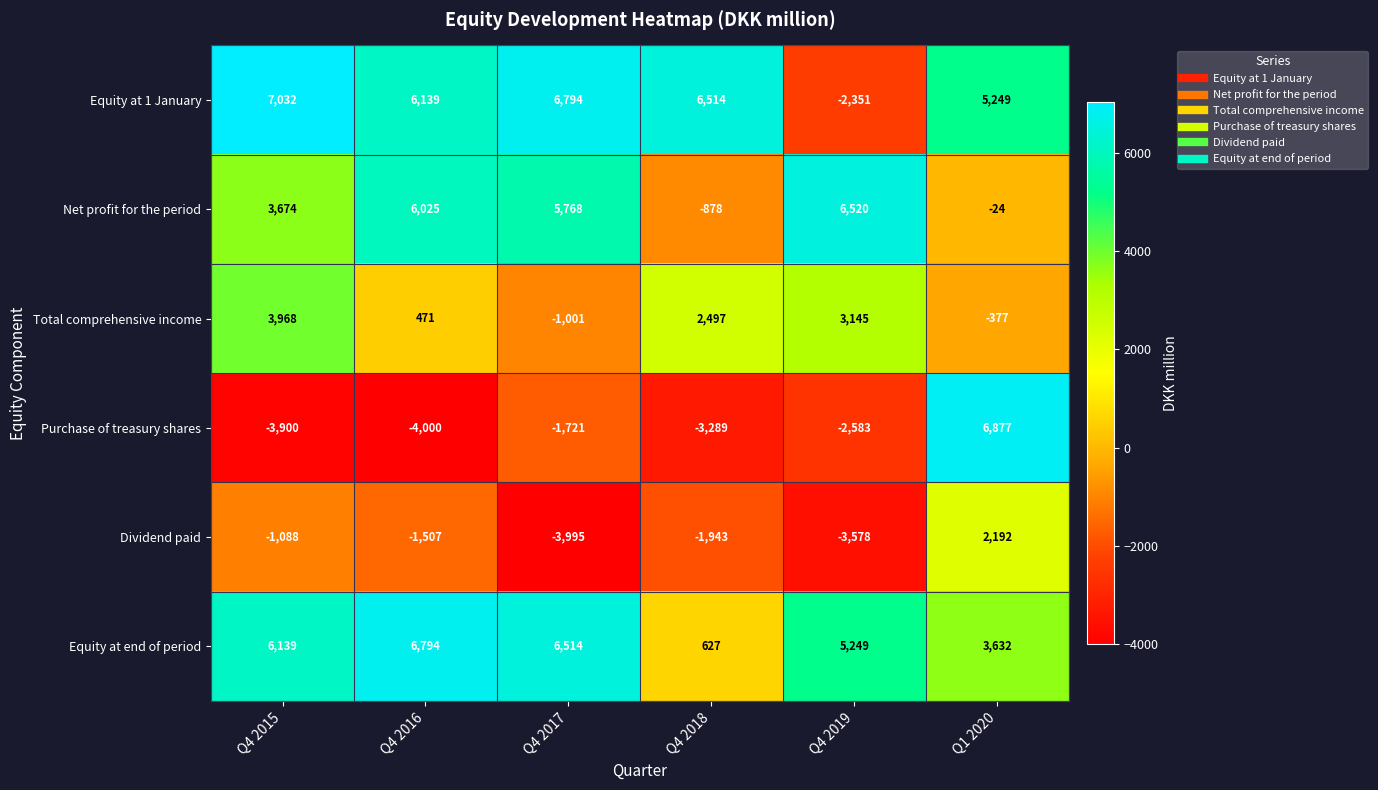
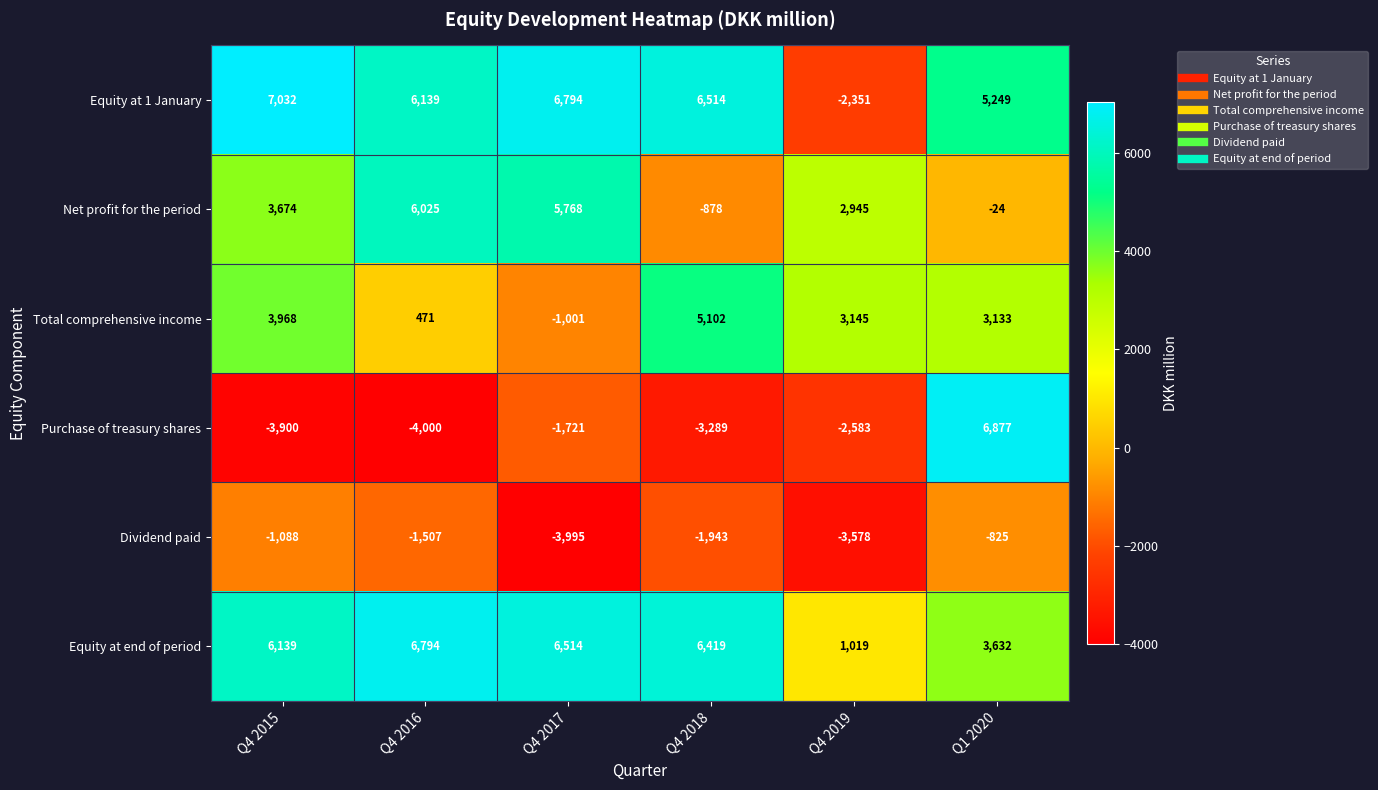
  {
    "Equity at 1 January": {
      "Q4 2015": "7,032",
      "Q4 2016": "6,139",
      "Q4 2017": "6,794",
      "Q4 2018": "6,514",
      "Q4 2019": "-2,351",
      "Q1 2020": "5,249"
    },
    "Net profit for the period": {
      "Q4 2015": "3,674",
      "Q4 2016": "6,025",
      "Q4 2017": "5,768",
      "Q4 2018": "-878",
-     "Q4 2019": "6,520",
+     "Q4 2019": "2,945",
      "Q1 2020": "-24"
    },
    "Total comprehensive income": {
      "Q4 2015": "3,968",
      "Q4 2016": "471",
      "Q4 2017": "-1,001",
-     "Q4 2018": "2,497",
+     "Q4 2018": "5,102",
      "Q4 2019": "3,145",
-     "Q1 2020": "-377"
+     "Q1 2020": "3,133"
    },
    "Purchase of treasury shares": {
      "Q4 2015": "-3,900",
      "Q4 2016": "-4,000",
      "Q4 2017": "-1,721",
      "Q4 2018": "-3,289",
      "Q4 2019": "-2,583",
      "Q1 2020": "6,877"
    },
    "Dividend paid": {
      "Q4 2015": "-1,088",
      "Q4 2016": "-1,507",
      "Q4 2017": "-3,995",
      "Q4 2018": "-1,943",
      "Q4 2019": "-3,578",
-     "Q1 2020": "2,192"
+     "Q1 2020": "-825"
    },
    "Equity at end of period": {
      "Q4 2015": "6,139",
      "Q4 2016": "6,794",
      "Q4 2017": "6,514",
-     "Q4 2018": "627",
-     "Q4 2019": "5,249",
+     "Q4 2018": "6,419",
+     "Q4 2019": "1,019",
      "Q1 2020": "3,632"
    }
  }
